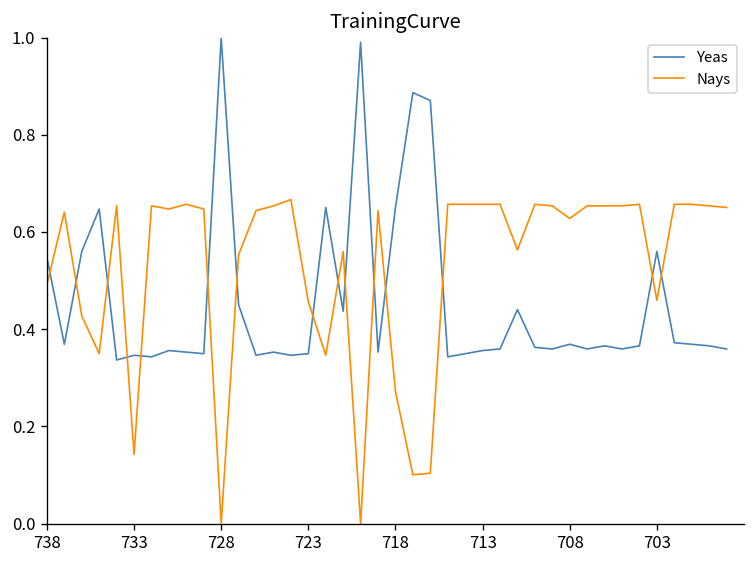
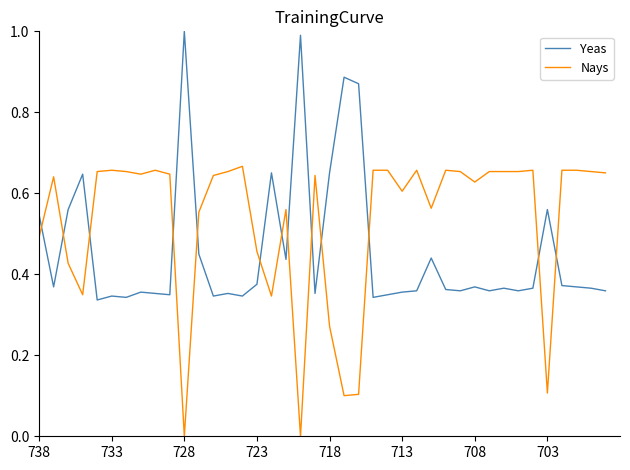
  {
    "Yeas": {
      "738": 0.55,
      "733": 0.35,
      "728": 1.00,
-     "723": 0.35,
+     "723": 0.38,
      "718": 0.65,
      "713": 0.36,
      "708": 0.37,
      "703": 0.56
    },
    "Nays": {
      "738": 0.49,
-     "733": 0.14,
+     "733": 0.66,
      "728": 0.00,
      "723": 0.46,
      "718": 0.27,
-     "713": 0.66,
+     "713": 0.61,
      "708": 0.63,
-     "703": 0.46
+     "703": 0.11
    }
  }
